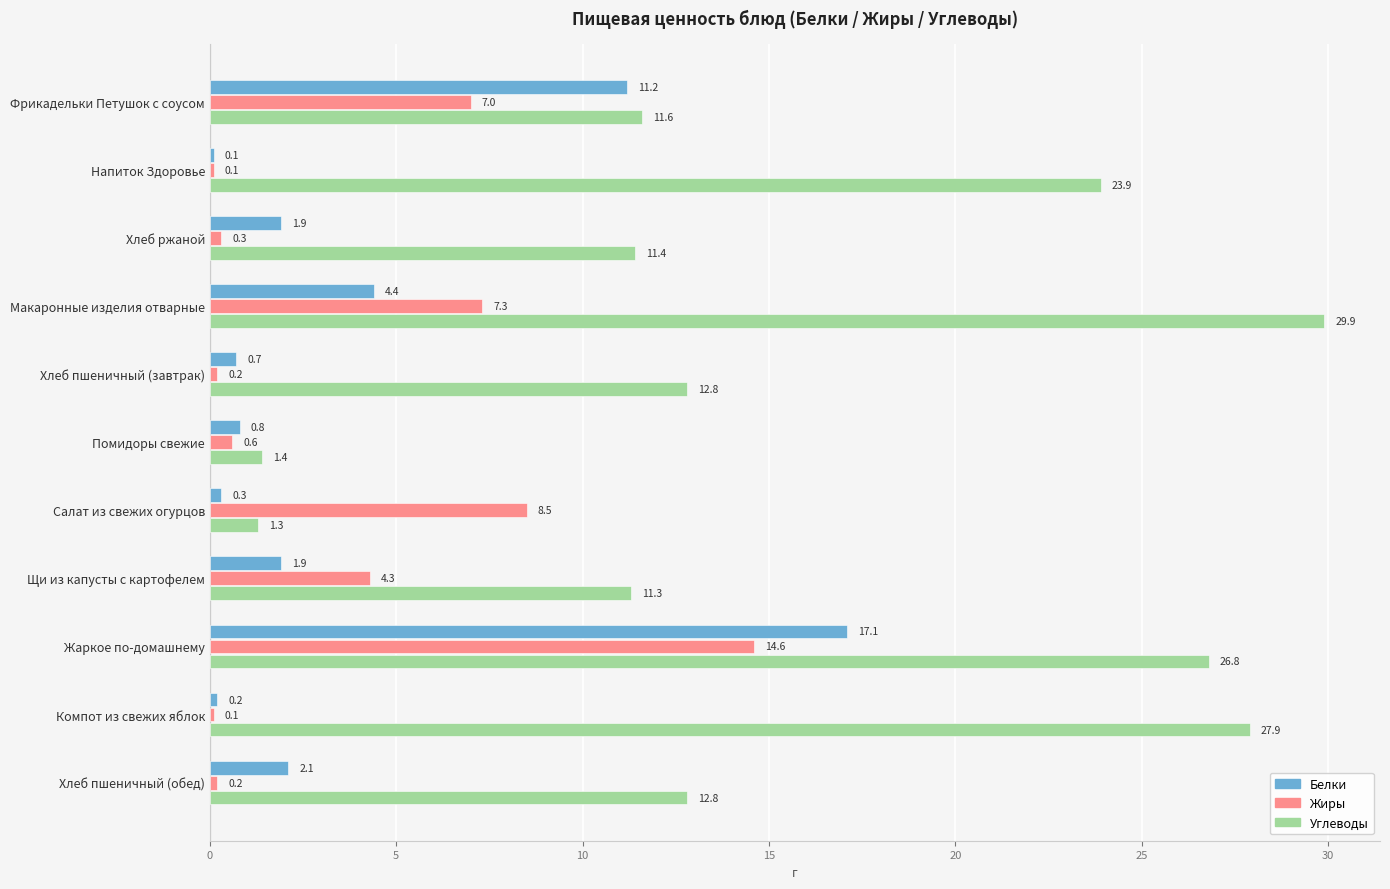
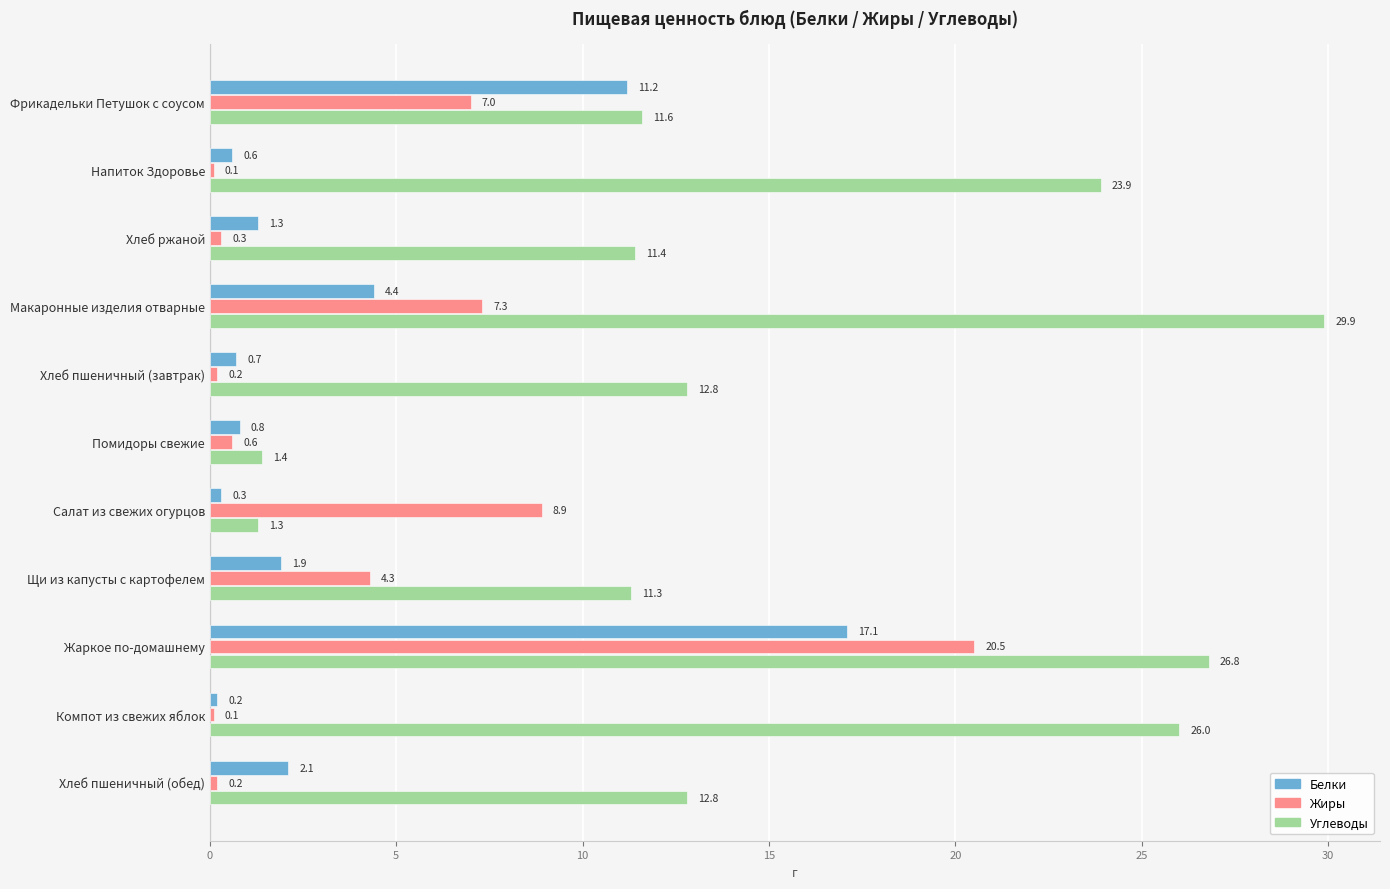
  {
    "Белки": {
      "Фрикадельки Петушок с соусом": 11.2,
-     "Напиток Здоровье": 0.1,
-     "Хлеб ржаной": 1.9,
+     "Напиток Здоровье": 0.6,
+     "Хлеб ржаной": 1.3,
      "Макаронные изделия отварные": 4.4,
      "Хлеб пшеничный (завтрак)": 0.7,
      "Помидоры свежие": 0.8,
      "Салат из свежих огурцов": 0.3,
      "Щи из капусты с картофелем": 1.9,
      "Жаркое по-домашнему": 17.1,
      "Компот из свежих яблок": 0.2,
      "Хлеб пшеничный (обед)": 2.1
    },
    "Жиры": {
      "Фрикадельки Петушок с соусом": 7.0,
      "Напиток Здоровье": 0.1,
      "Хлеб ржаной": 0.3,
      "Макаронные изделия отварные": 7.3,
      "Хлеб пшеничный (завтрак)": 0.2,
      "Помидоры свежие": 0.6,
-     "Салат из свежих огурцов": 8.5,
+     "Салат из свежих огурцов": 8.9,
      "Щи из капусты с картофелем": 4.3,
-     "Жаркое по-домашнему": 14.6,
+     "Жаркое по-домашнему": 20.5,
      "Компот из свежих яблок": 0.1,
      "Хлеб пшеничный (обед)": 0.2
    },
    "Углеводы": {
      "Фрикадельки Петушок с соусом": 11.6,
      "Напиток Здоровье": 23.9,
      "Хлеб ржаной": 11.4,
      "Макаронные изделия отварные": 29.9,
      "Хлеб пшеничный (завтрак)": 12.8,
      "Помидоры свежие": 1.4,
      "Салат из свежих огурцов": 1.3,
      "Щи из капусты с картофелем": 11.3,
      "Жаркое по-домашнему": 26.8,
-     "Компот из свежих яблок": 27.9,
+     "Компот из свежих яблок": 26.0,
      "Хлеб пшеничный (обед)": 12.8
    }
  }
